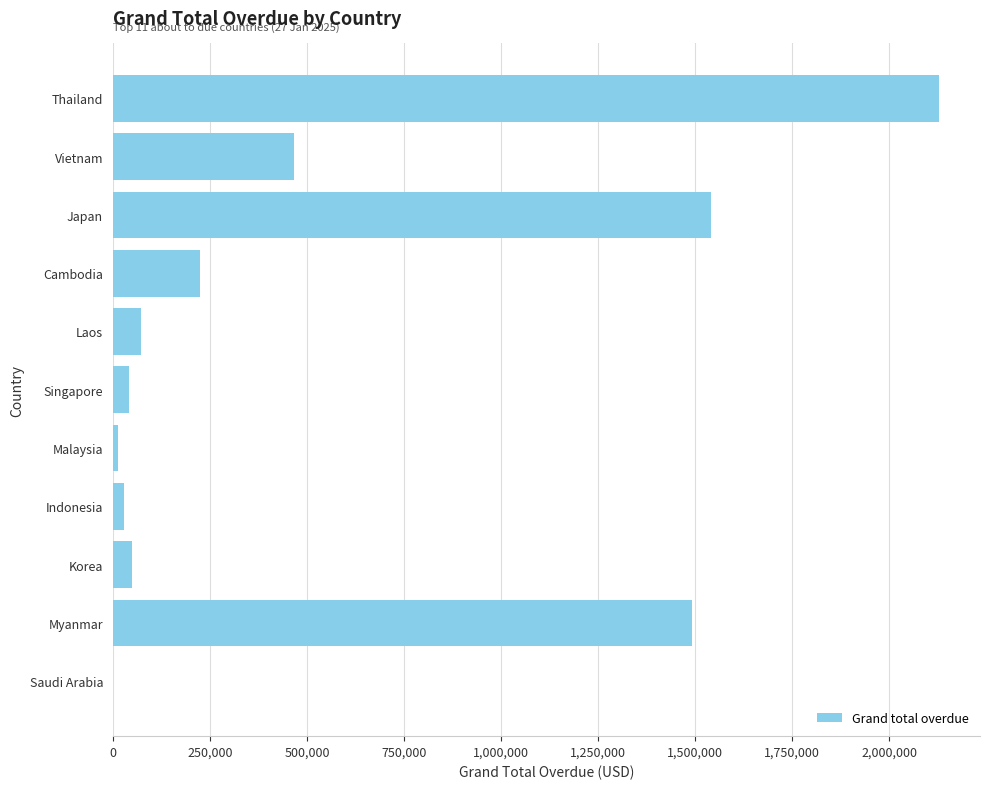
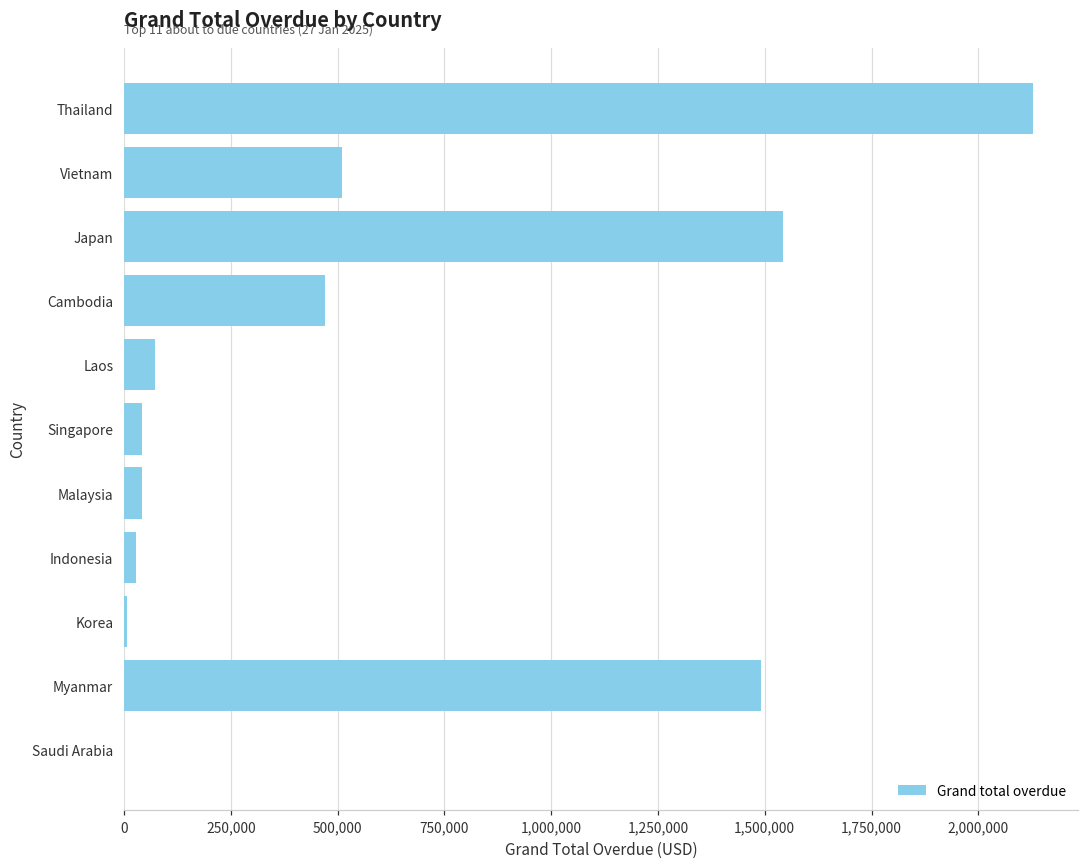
  {
    "Thailand": "2,130,000",
-   "Vietnam": "470,000",
+   "Vietnam": "510,000",
    "Japan": "1,540,000",
-   "Cambodia": "220,000",
+   "Cambodia": "470,000",
    "Laos": "70,000",
    "Singapore": "40,000",
-   "Malaysia": "10,000",
+   "Malaysia": "40,000",
    "Indonesia": "30,000",
-   "Korea": "50,000",
+   "Korea": "10,000",
    "Myanmar": "1,490,000",
    "Saudi Arabia": "0"
  }
